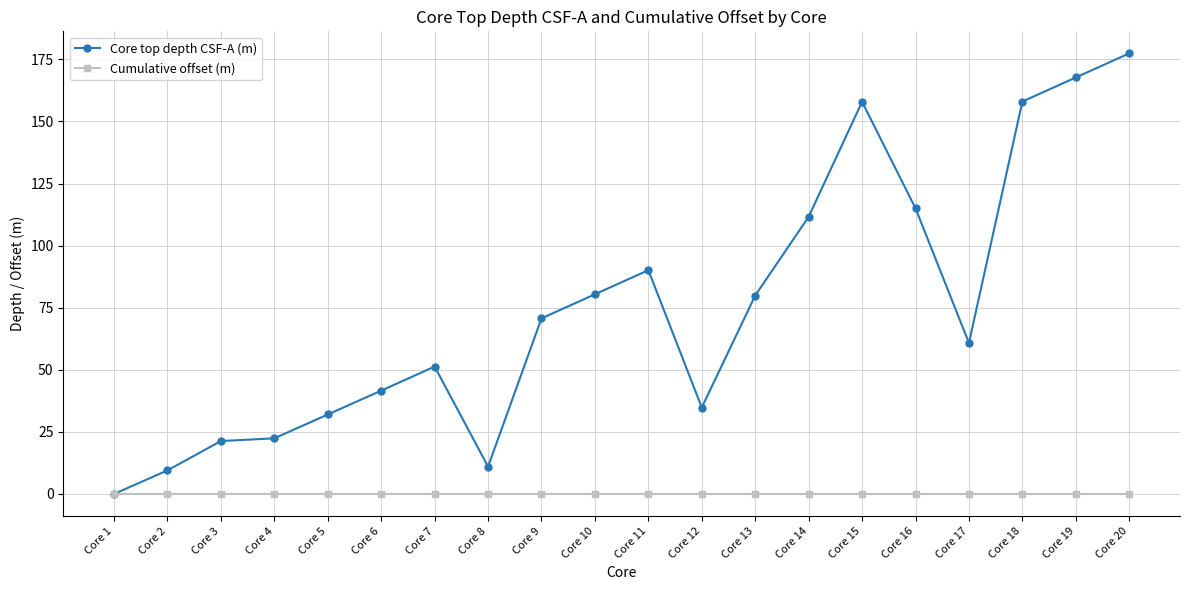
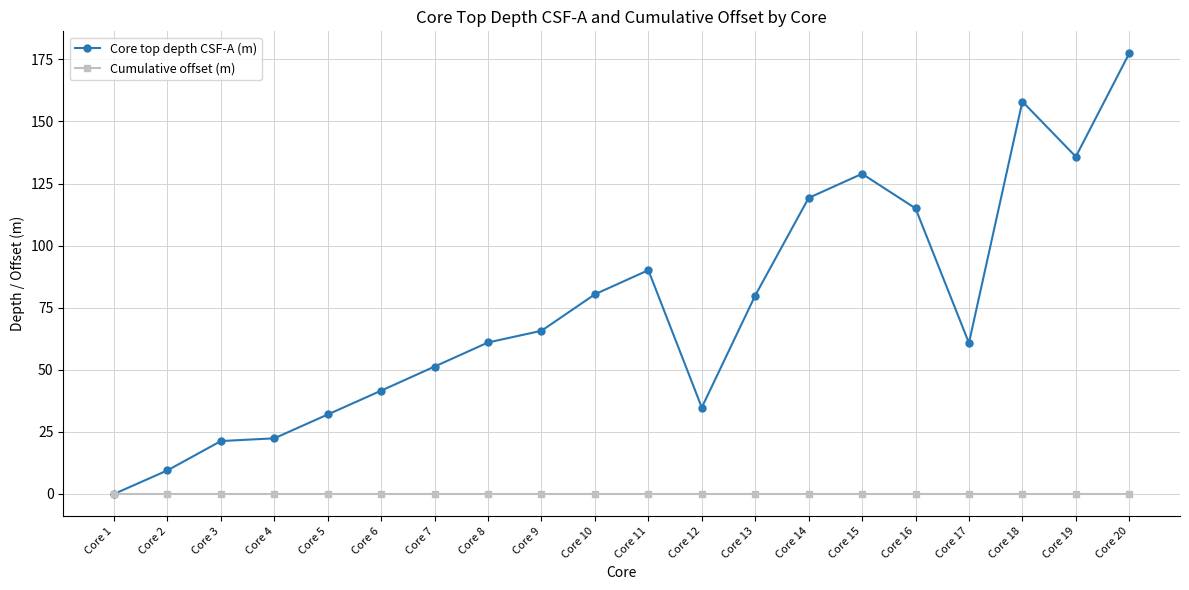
  {
    "Core top depth CSF-A (m)": {
      "Core 2": 10,
      "Core 3": 21,
      "Core 4": 22,
      "Core 5": 32,
      "Core 6": 42,
      "Core 7": 51,
-     "Core 8": 11,
-     "Core 9": 71,
+     "Core 8": 61,
+     "Core 9": 66,
      "Core 10": 80,
      "Core 11": 90,
      "Core 12": 35,
      "Core 13": 80,
-     "Core 14": 112,
-     "Core 15": 158,
+     "Core 14": 119,
+     "Core 15": 129,
      "Core 16": 115,
      "Core 17": 61,
      "Core 18": 158,
-     "Core 19": 168,
+     "Core 19": 136,
      "Core 20": 177
    },
    "Cumulative offset (m)": {
      "Core 2": 0,
      "Core 3": 0,
      "Core 4": 0,
      "Core 5": 0,
      "Core 6": 0,
      "Core 7": 0,
      "Core 8": 0,
      "Core 9": 0,
      "Core 10": 0,
      "Core 11": 0,
      "Core 12": 0,
      "Core 13": 0,
      "Core 14": 0,
      "Core 15": 0,
      "Core 16": 0,
      "Core 17": 0,
      "Core 18": 0,
      "Core 19": 0,
      "Core 20": 0
    }
  }
